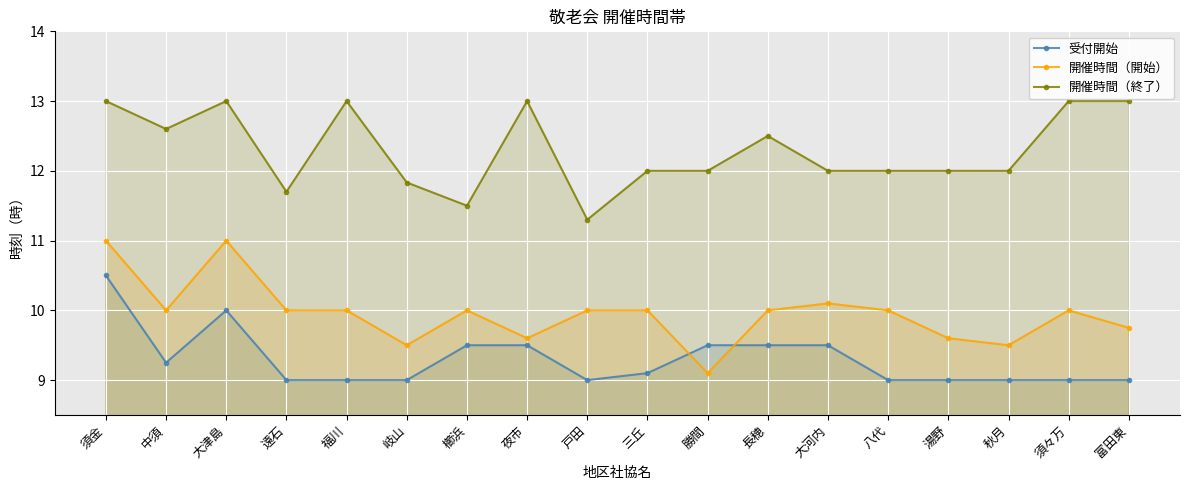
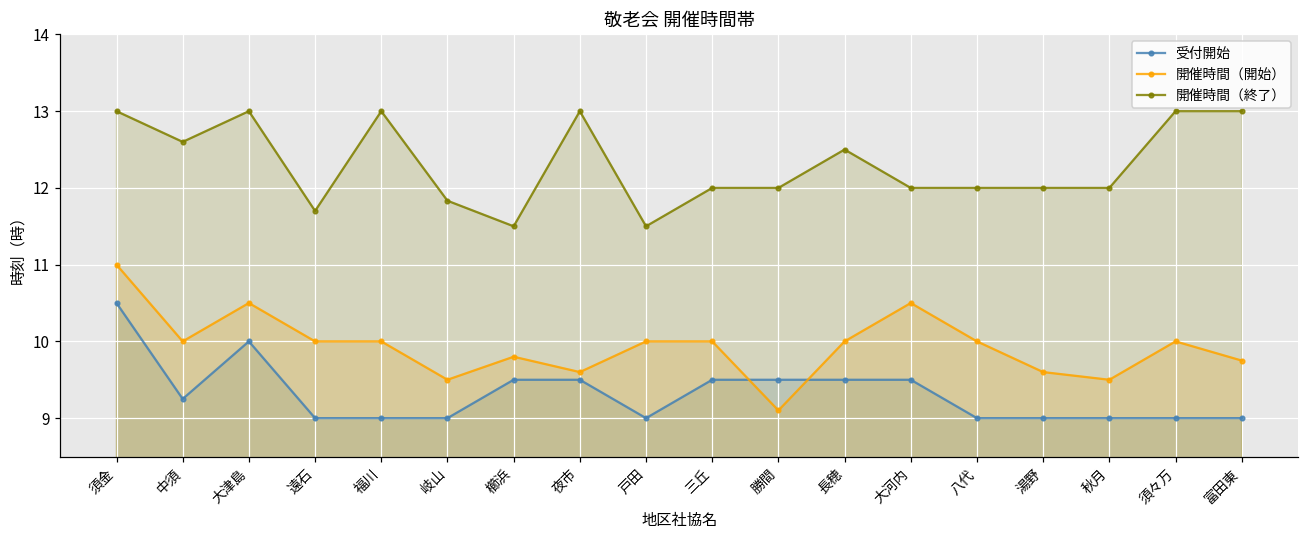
  {
    "受付開始": {
      "須金": 10.5,
      "中須": 9.3,
      "大津島": 10.0,
      "遠石": 9.0,
      "福川": 9.0,
      "岐山": 9.0,
      "櫛浜": 9.5,
      "夜市": 9.5,
      "戸田": 9.0,
-     "三丘": 9.1,
+     "三丘": 9.5,
      "勝間": 9.5,
      "長穂": 9.5,
      "大河内": 9.5,
      "八代": 9.0,
      "湯野": 9.0,
      "秋月": 9.0,
      "須々万": 9.0,
      "富田東": 9.0
    },
    "開催時間（開始）": {
      "須金": 11.0,
      "中須": 10.0,
-     "大津島": 11.0,
+     "大津島": 10.5,
      "遠石": 10.0,
      "福川": 10.0,
      "岐山": 9.5,
-     "櫛浜": 10.0,
+     "櫛浜": 9.8,
      "夜市": 9.6,
      "戸田": 10.0,
      "三丘": 10.0,
      "勝間": 9.1,
      "長穂": 10.0,
-     "大河内": 10.1,
+     "大河内": 10.5,
      "八代": 10.0,
      "湯野": 9.6,
      "秋月": 9.5,
      "須々万": 10.0,
      "富田東": 9.8
    },
    "開催時間（終了）": {
      "須金": 13.0,
      "中須": 12.6,
      "大津島": 13.0,
      "遠石": 11.7,
      "福川": 13.0,
      "岐山": 11.8,
      "櫛浜": 11.5,
      "夜市": 13.0,
-     "戸田": 11.3,
+     "戸田": 11.5,
      "三丘": 12.0,
      "勝間": 12.0,
      "長穂": 12.5,
      "大河内": 12.0,
      "八代": 12.0,
      "湯野": 12.0,
      "秋月": 12.0,
      "須々万": 13.0,
      "富田東": 13.0
    }
  }
